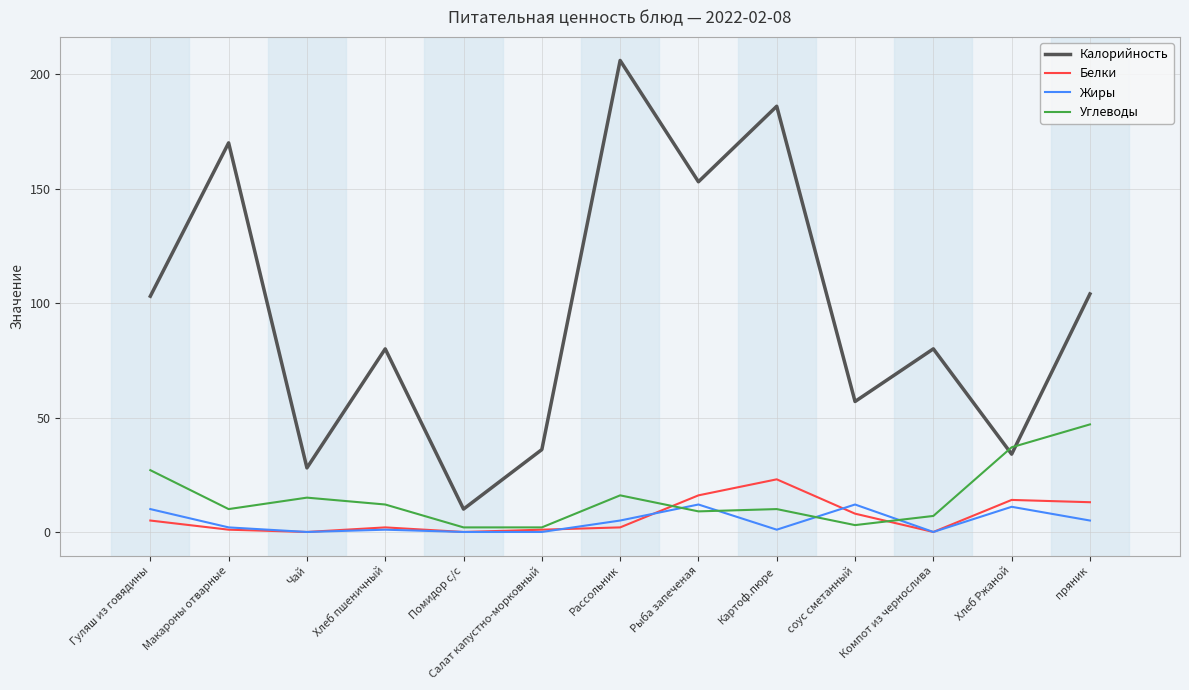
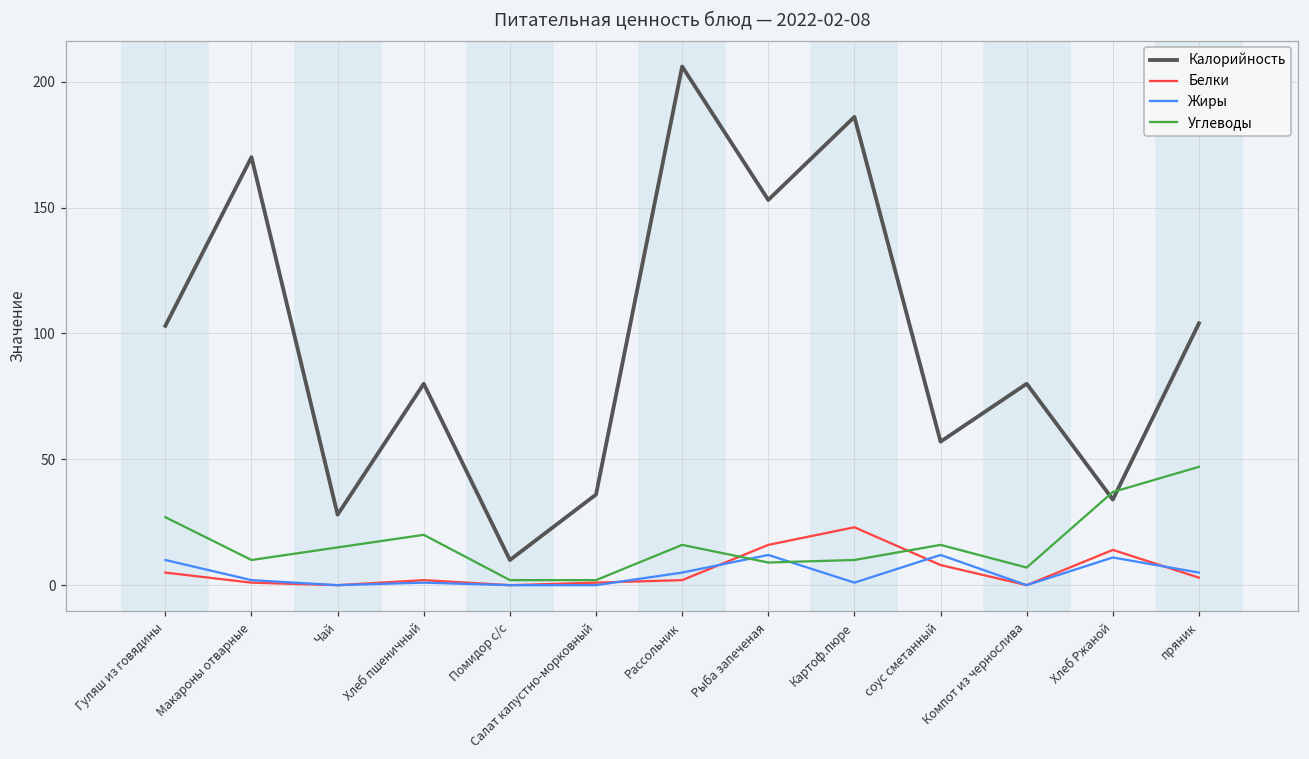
  {
    "Калорийность": {
      "Гуляш из говядины": 103,
      "Макароны отварные": 170,
      "Чай": 28,
      "Хлеб пшеничный": 80,
      "Помидор с/с": 10,
      "Салат капустно-морковный": 36,
      "Рассольник": 206,
      "Рыба запеченая": 153,
      "Картоф.пюре": 186,
      "соус сметанный": 57,
      "Компот из чернослива": 80,
      "Хлеб Ржаной": 34,
      "пряник": 104
    },
    "Белки": {
      "Гуляш из говядины": 5,
      "Рассольник": 2,
      "Рыба запеченая": 16,
      "Картоф.пюре": 23,
      "соус сметанный": 8,
      "Хлеб Ржаной": 14,
-     "пряник": 13
+     "пряник": 3
    },
    "Жиры": {
      "Гуляш из говядины": 10,
      "Рассольник": 5,
      "Рыба запеченая": 12,
      "Картоф.пюре": 1,
      "соус сметанный": 12,
      "Хлеб Ржаной": 11,
      "пряник": 5
    },
    "Углеводы": {
      "Гуляш из говядины": 27,
      "Макароны отварные": 10,
      "Чай": 15,
-     "Хлеб пшеничный": 12,
+     "Хлеб пшеничный": 20,
      "Помидор с/с": 2,
      "Рассольник": 16,
      "Рыба запеченая": 9,
      "Картоф.пюре": 10,
-     "соус сметанный": 3,
+     "соус сметанный": 16,
      "Компот из чернослива": 7,
      "Хлеб Ржаной": 37,
      "пряник": 47
    }
  }
